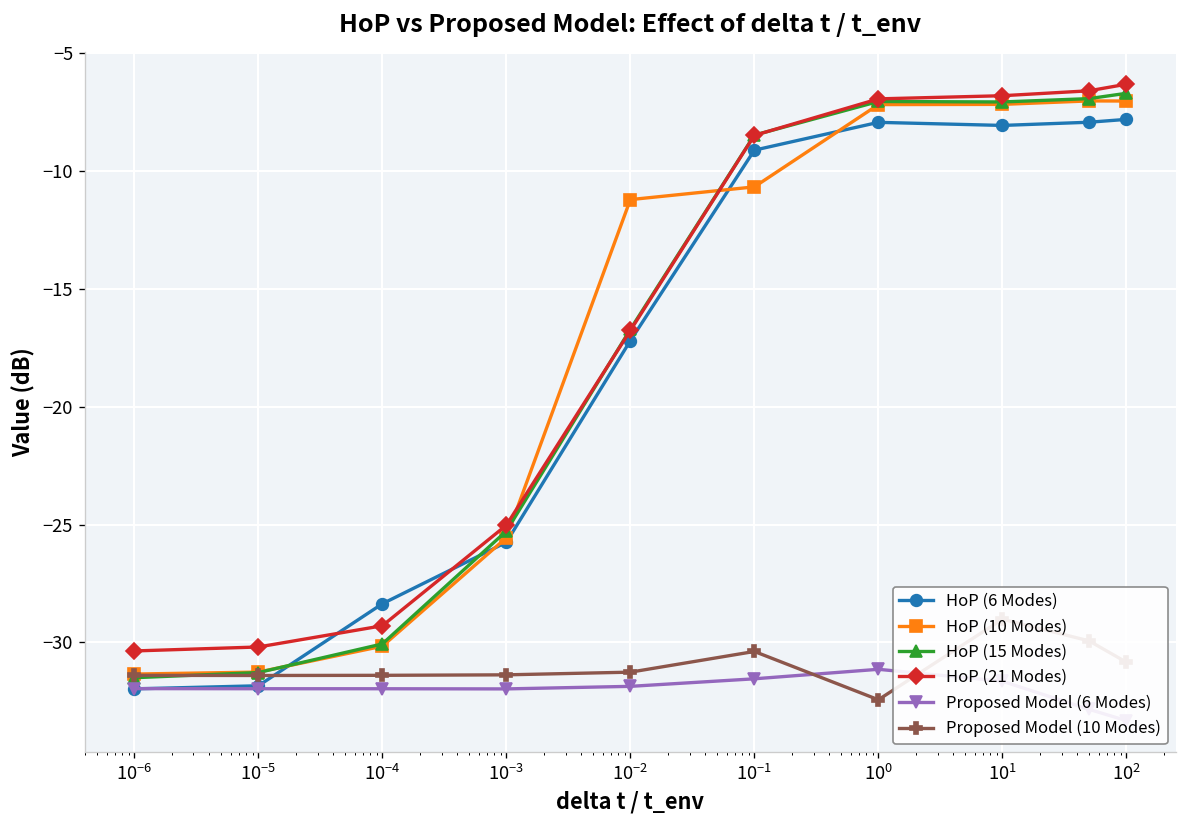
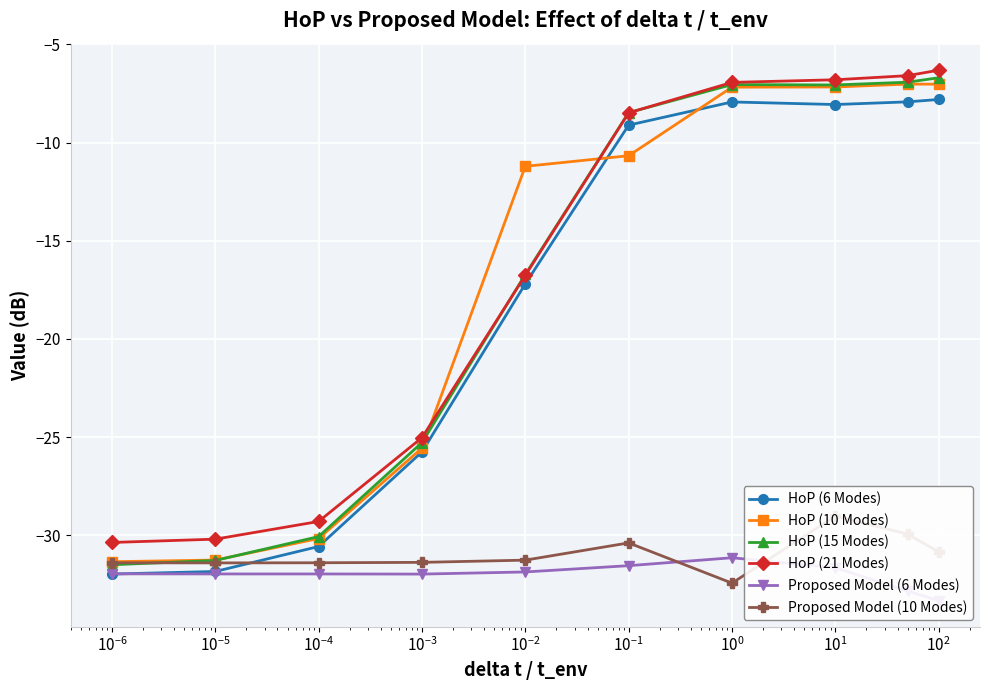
  {
    "HoP (6 Modes)": {
-     "10^-4": -28.4,
+     "10^-4": -30.6,
      "10^-3": -25.8,
      "10^-2": -17.2,
      "10^-1": -9.1,
      "10^0": -7.9,
      "10^1": -8.1,
      "10^2": -7.8
    },
    "HoP (10 Modes)": {
      "10^-3": -25.6,
      "10^-2": -11.2,
      "10^-1": -10.7,
      "10^0": -7.2,
      "10^2": -7.0
    },
    "HoP (15 Modes)": {
      "10^-3": -25.3,
      "10^2": -6.7
    },
    "HoP (21 Modes)": {
      "10^-6": -30.4,
      "10^-5": -30.2,
      "10^-4": -29.3,
      "10^-3": -25.0,
      "10^1": -6.8,
      "10^2": -6.3
    },
    "Proposed Model (6 Modes)": {
      "10^-4": -32.0,
      "10^-3": -32.0,
      "10^-2": -31.9,
      "10^-1": -31.5,
      "10^0": -31.1
    },
    "Proposed Model (10 Modes)": {
      "10^-4": -31.4,
      "10^-3": -31.4,
      "10^-2": -31.3,
      "10^-1": -30.4,
      "10^0": -32.4
    }
  }
